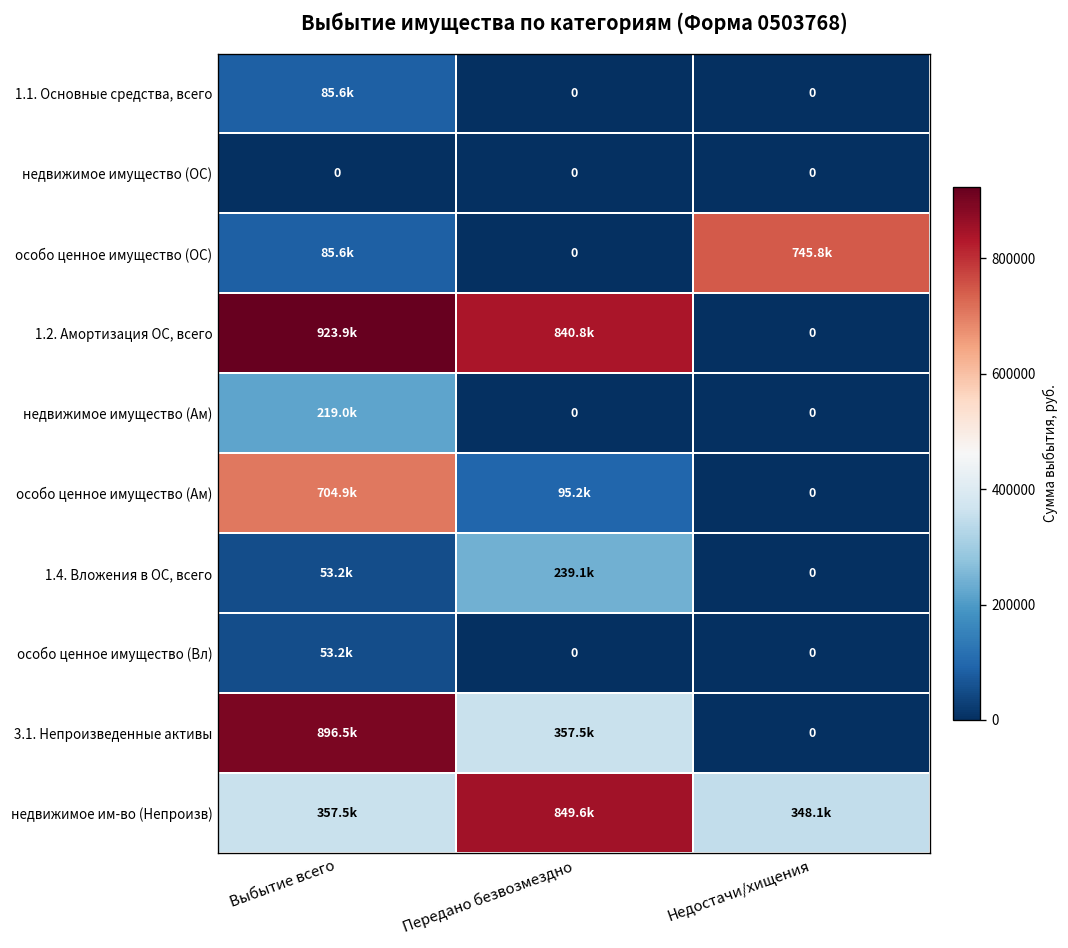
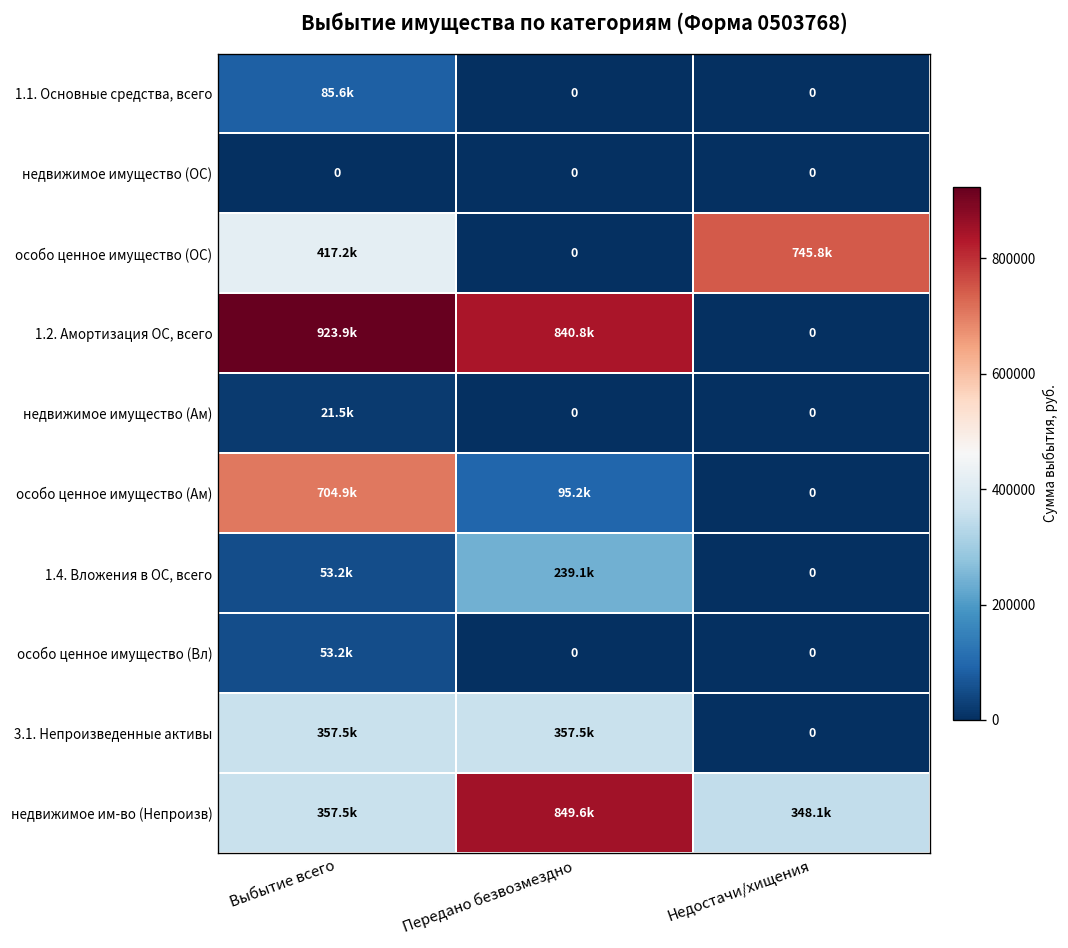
  {
    "1.1. Основные средства, всего": {
      "Выбытие всего": "85.6k",
      "Передано безвозмездно": "0",
      "Недостачи/хищения": "0"
    },
    "недвижимое имущество (ОС)": {
      "Выбытие всего": "0",
      "Передано безвозмездно": "0",
      "Недостачи/хищения": "0"
    },
    "особо ценное имущество (ОС)": {
-     "Выбытие всего": "85.6k",
+     "Выбытие всего": "417.2k",
      "Передано безвозмездно": "0",
      "Недостачи/хищения": "745.8k"
    },
    "1.2. Амортизация ОС, всего": {
      "Выбытие всего": "923.9k",
      "Передано безвозмездно": "840.8k",
      "Недостачи/хищения": "0"
    },
    "недвижимое имущество (Ам)": {
-     "Выбытие всего": "219.0k",
+     "Выбытие всего": "21.5k",
      "Передано безвозмездно": "0",
      "Недостачи/хищения": "0"
    },
    "особо ценное имущество (Ам)": {
      "Выбытие всего": "704.9k",
      "Передано безвозмездно": "95.2k",
      "Недостачи/хищения": "0"
    },
    "1.4. Вложения в ОС, всего": {
      "Выбытие всего": "53.2k",
      "Передано безвозмездно": "239.1k",
      "Недостачи/хищения": "0"
    },
    "особо ценное имущество (Вл)": {
      "Выбытие всего": "53.2k",
      "Передано безвозмездно": "0",
      "Недостачи/хищения": "0"
    },
    "3.1. Непроизведенные активы": {
-     "Выбытие всего": "896.5k",
+     "Выбытие всего": "357.5k",
      "Передано безвозмездно": "357.5k",
      "Недостачи/хищения": "0"
    },
    "недвижимое им-во (Непроизв)": {
      "Выбытие всего": "357.5k",
      "Передано безвозмездно": "849.6k",
      "Недостачи/хищения": "348.1k"
    }
  }
